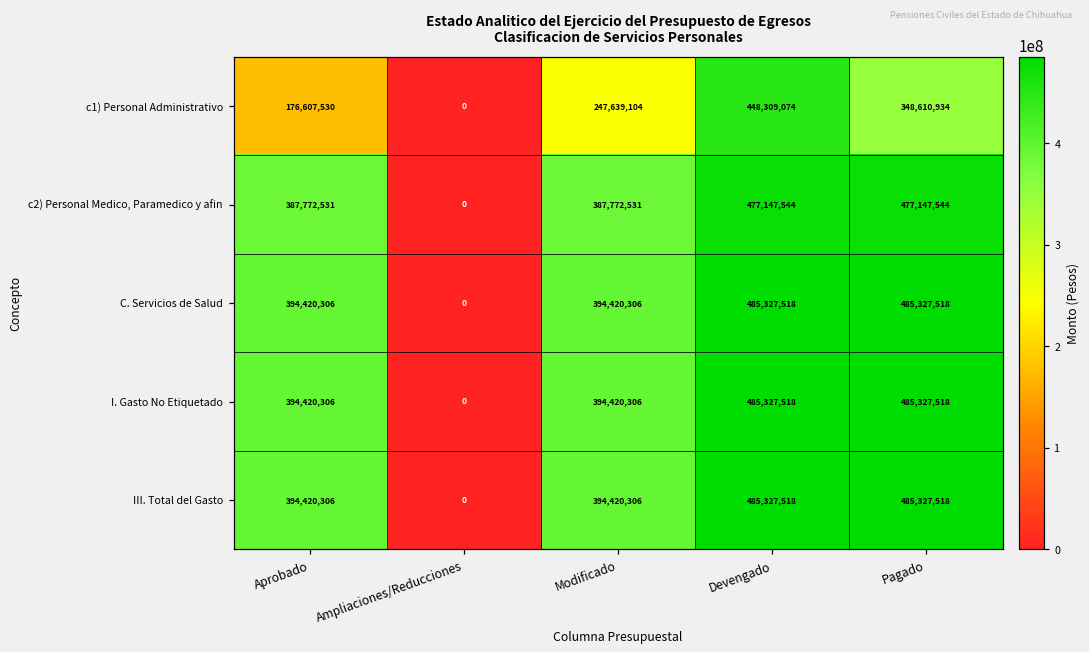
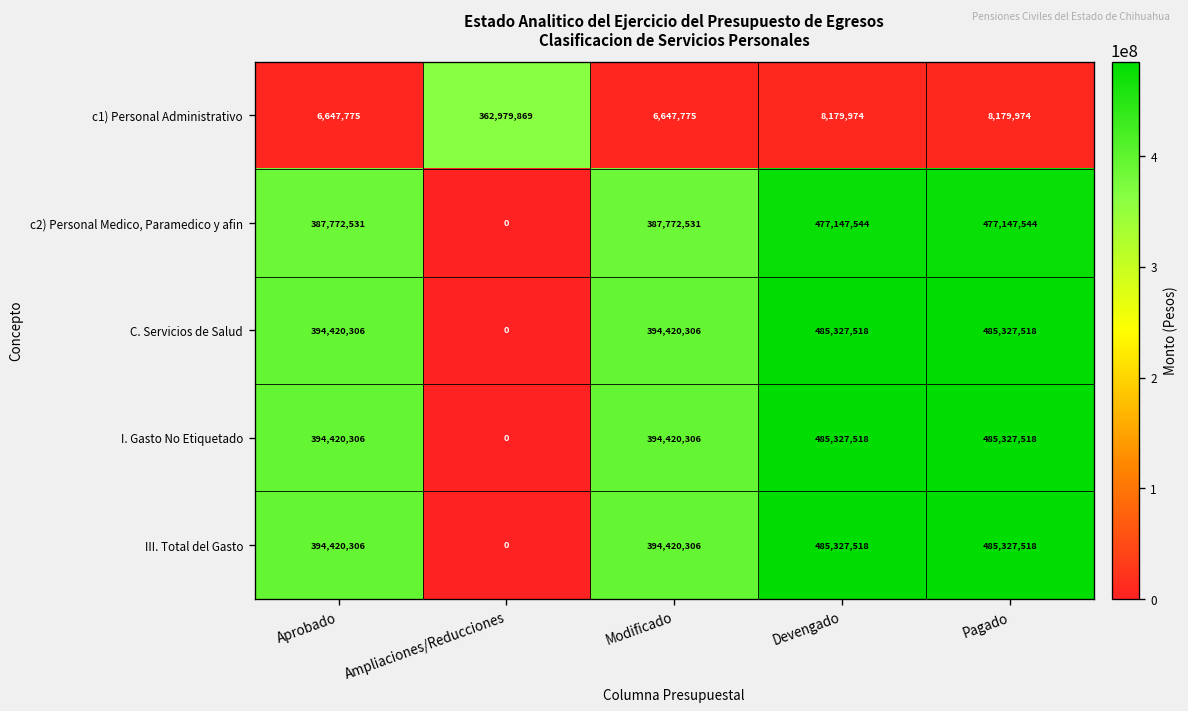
  {
    "c1) Personal Administrativo": {
-     "Aprobado": "176,607,530",
-     "Ampliaciones/Reducciones": "0",
-     "Modificado": "247,639,104",
-     "Devengado": "448,309,074",
-     "Pagado": "348,610,934"
+     "Aprobado": "6,647,775",
+     "Ampliaciones/Reducciones": "362,979,869",
+     "Modificado": "6,647,775",
+     "Devengado": "8,179,974",
+     "Pagado": "8,179,974"
    },
    "c2) Personal Medico, Paramedico y afin": {
      "Aprobado": "387,772,531",
      "Ampliaciones/Reducciones": "0",
      "Modificado": "387,772,531",
      "Devengado": "477,147,544",
      "Pagado": "477,147,544"
    },
    "C. Servicios de Salud": {
      "Aprobado": "394,420,306",
      "Ampliaciones/Reducciones": "0",
      "Modificado": "394,420,306",
      "Devengado": "485,327,518",
      "Pagado": "485,327,518"
    },
    "I. Gasto No Etiquetado": {
      "Aprobado": "394,420,306",
      "Ampliaciones/Reducciones": "0",
      "Modificado": "394,420,306",
      "Devengado": "485,327,518",
      "Pagado": "485,327,518"
    },
    "III. Total del Gasto": {
      "Aprobado": "394,420,306",
      "Ampliaciones/Reducciones": "0",
      "Modificado": "394,420,306",
      "Devengado": "485,327,518",
      "Pagado": "485,327,518"
    }
  }
